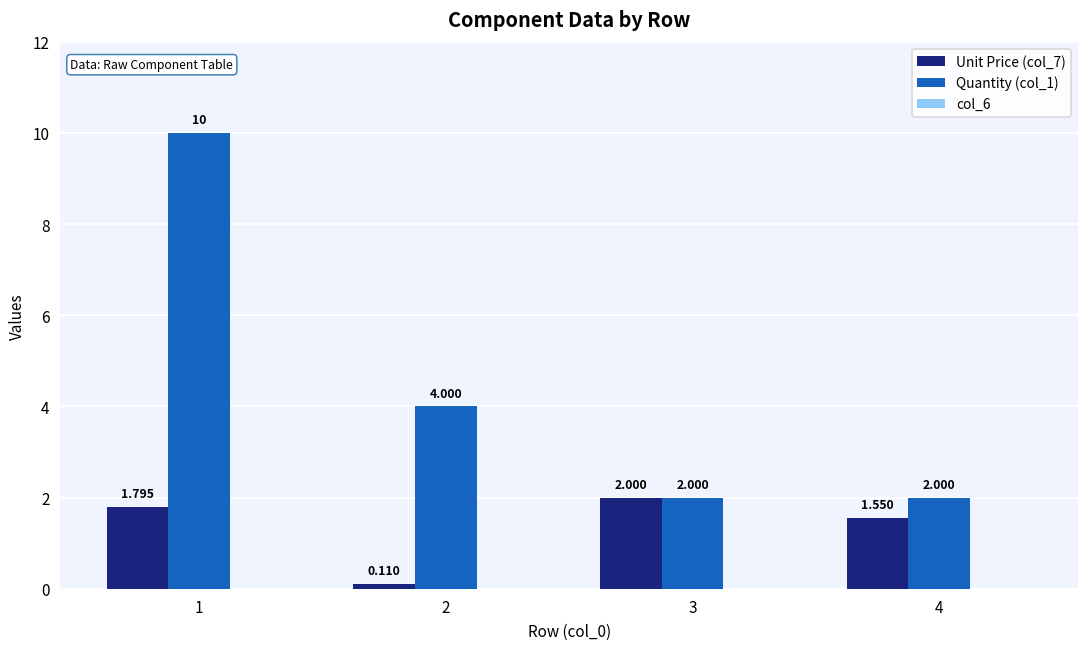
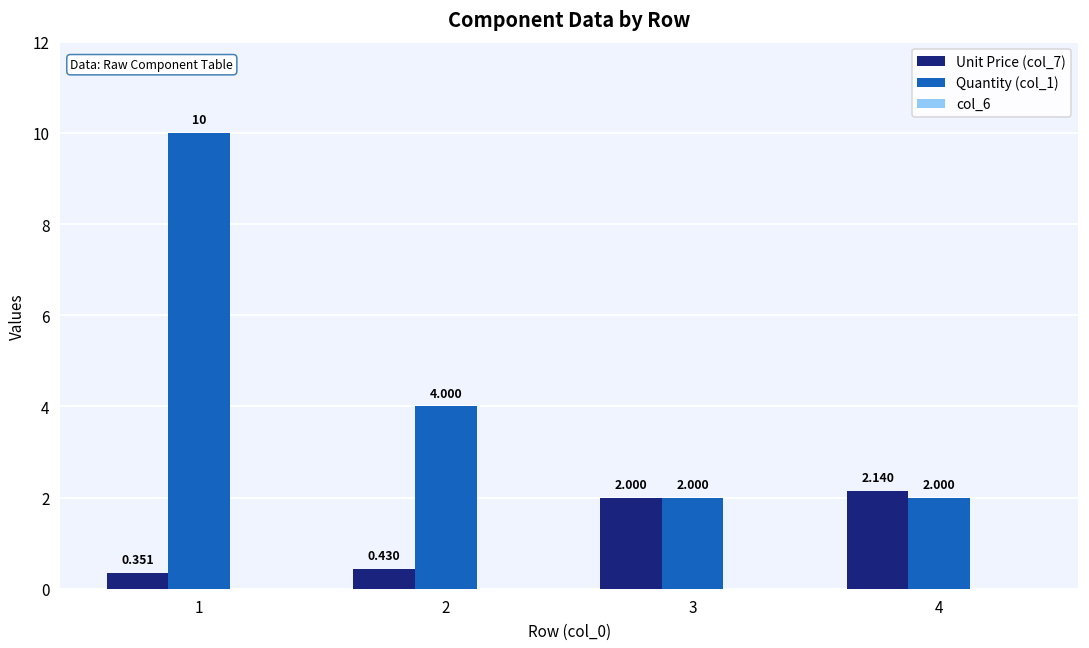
  {
    "Unit Price (col_7)": {
-     "1": 1.795,
-     "2": 0.110,
+     "1": 0.351,
+     "2": 0.430,
      "3": 2.000,
-     "4": 1.550
+     "4": 2.140
    },
    "Quantity (col_1)": {
      "1": 10,
      "2": 4.000,
      "3": 2.000,
      "4": 2.000
    },
    "col_6": {
      "1": 0.0,
      "2": 0.0,
      "3": 0.0,
      "4": 0.0
    }
  }
